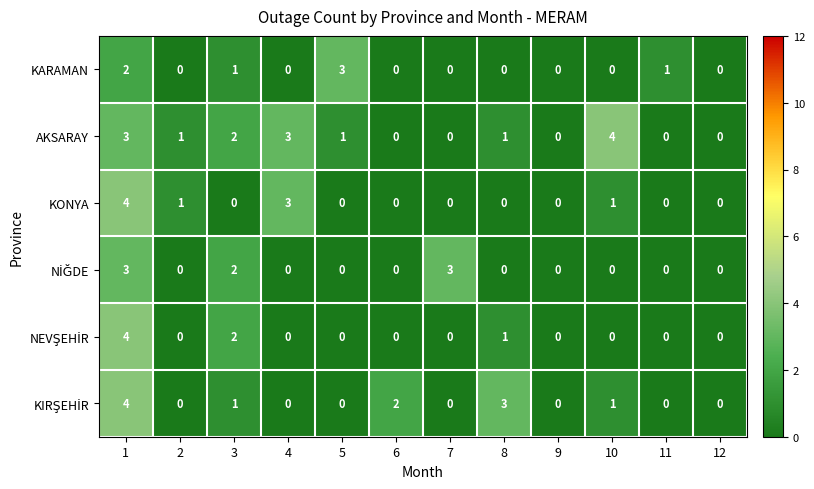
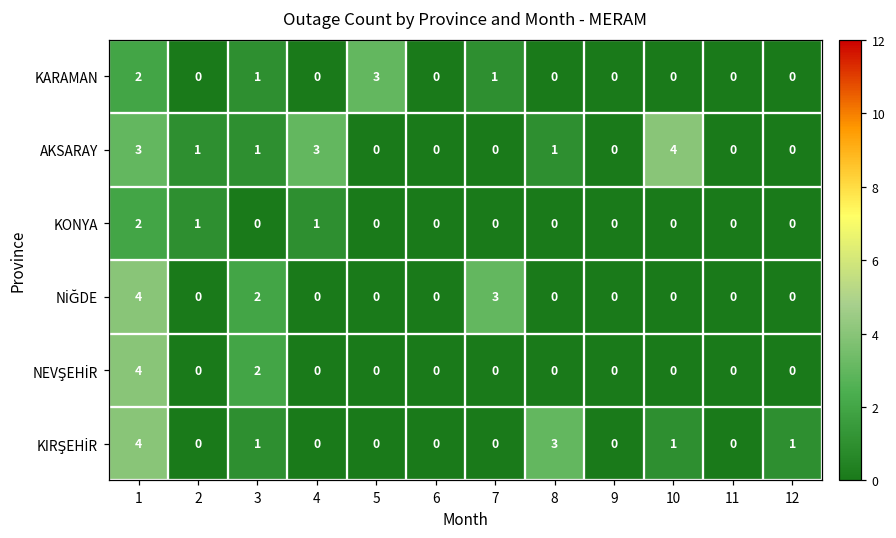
  {
    "KARAMAN": {
      "1": 2,
      "2": 0,
      "3": 1,
      "4": 0,
      "5": 3,
      "6": 0,
-     "7": 0,
+     "7": 1,
      "8": 0,
      "9": 0,
      "10": 0,
-     "11": 1,
+     "11": 0,
      "12": 0
    },
    "AKSARAY": {
      "1": 3,
      "2": 1,
-     "3": 2,
+     "3": 1,
      "4": 3,
-     "5": 1,
+     "5": 0,
      "6": 0,
      "7": 0,
      "8": 1,
      "9": 0,
      "10": 4,
      "11": 0,
      "12": 0
    },
    "KONYA": {
-     "1": 4,
+     "1": 2,
      "2": 1,
      "3": 0,
-     "4": 3,
+     "4": 1,
      "5": 0,
      "6": 0,
      "7": 0,
      "8": 0,
      "9": 0,
-     "10": 1,
+     "10": 0,
      "11": 0,
      "12": 0
    },
    "NİĞDE": {
-     "1": 3,
+     "1": 4,
      "2": 0,
      "3": 2,
      "4": 0,
      "5": 0,
      "6": 0,
      "7": 3,
      "8": 0,
      "9": 0,
      "10": 0,
      "11": 0,
      "12": 0
    },
    "NEVŞEHİR": {
      "1": 4,
      "2": 0,
      "3": 2,
      "4": 0,
      "5": 0,
      "6": 0,
      "7": 0,
-     "8": 1,
+     "8": 0,
      "9": 0,
      "10": 0,
      "11": 0,
      "12": 0
    },
    "KIRŞEHİR": {
      "1": 4,
      "2": 0,
      "3": 1,
      "4": 0,
      "5": 0,
-     "6": 2,
+     "6": 0,
      "7": 0,
      "8": 3,
      "9": 0,
      "10": 1,
      "11": 0,
-     "12": 0
+     "12": 1
    }
  }
